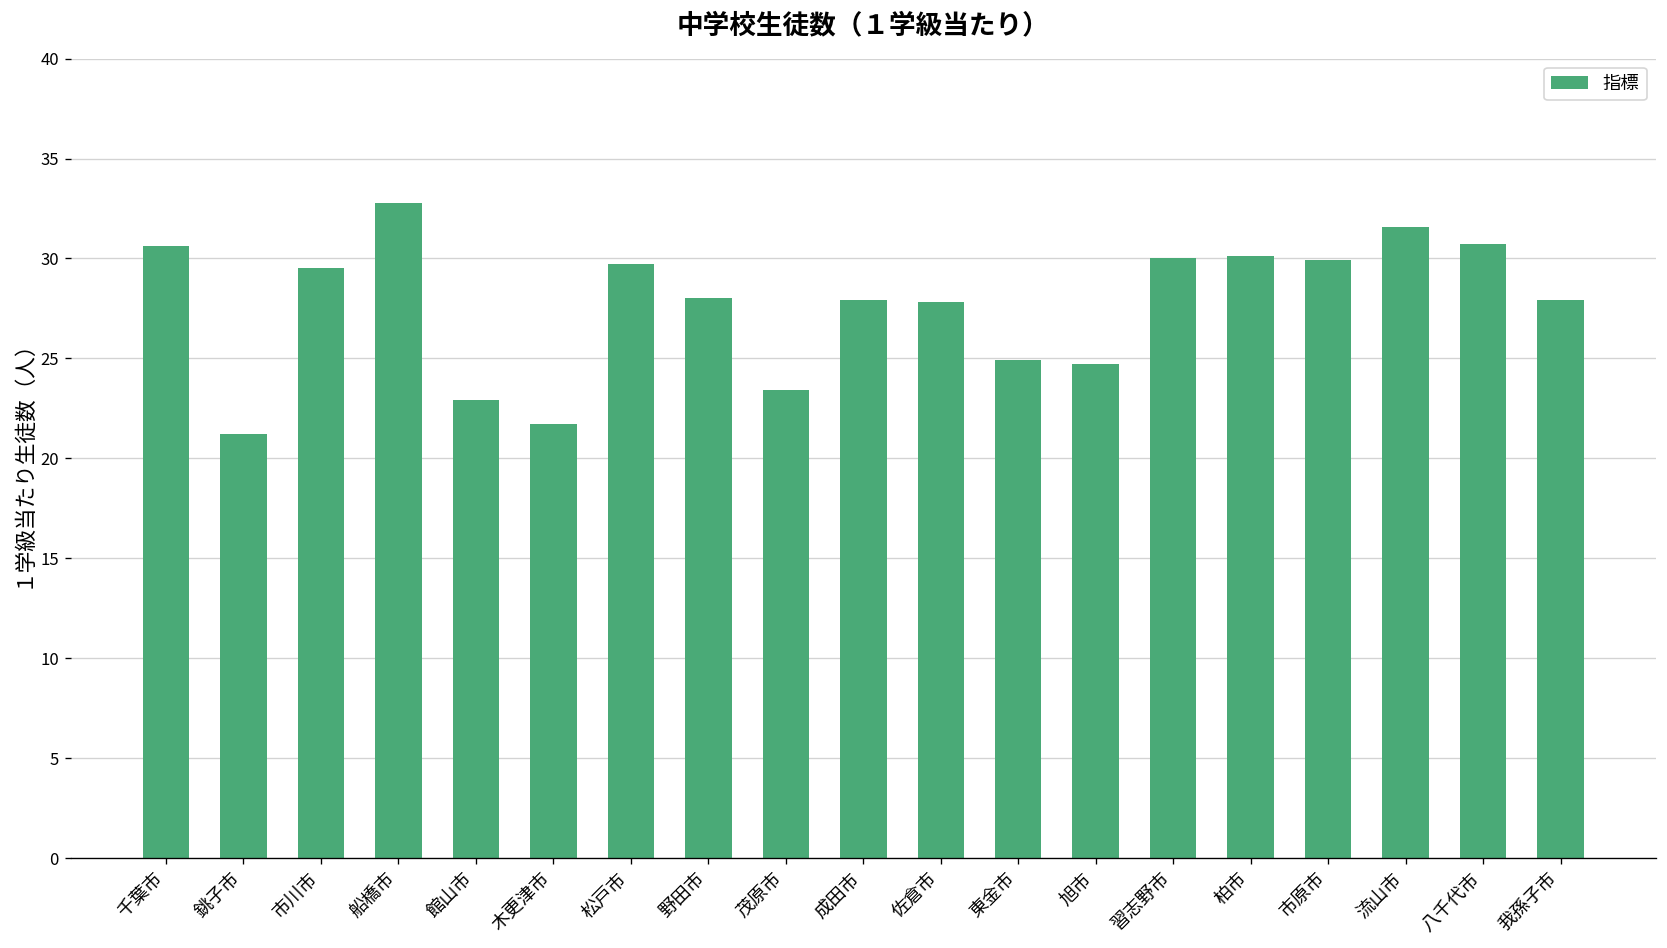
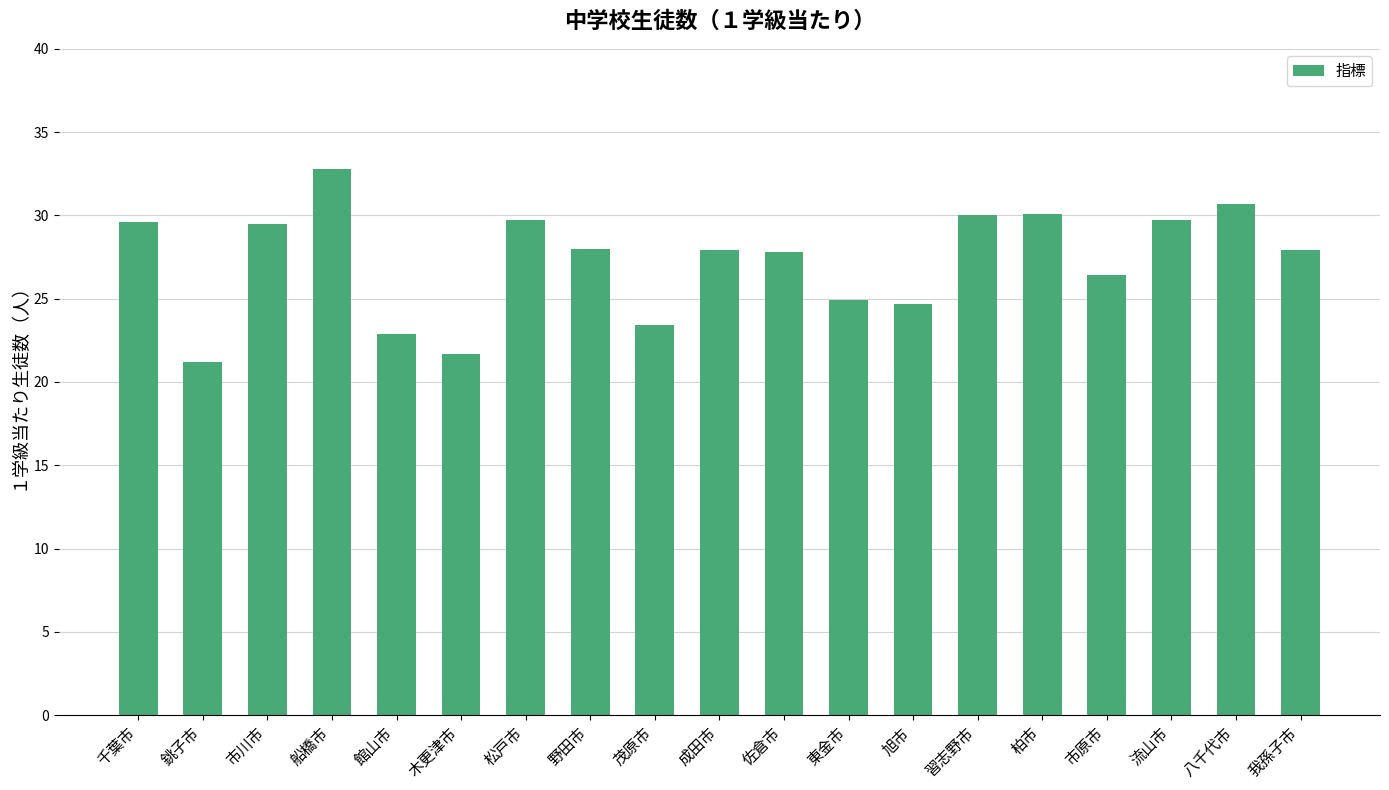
  {
-   "千葉市": 30.6,
+   "千葉市": 29.6,
    "銚子市": 21.2,
    "市川市": 29.5,
    "船橋市": 32.8,
    "館山市": 22.9,
    "木更津市": 21.7,
    "松戸市": 29.7,
    "野田市": 28.0,
    "茂原市": 23.4,
    "成田市": 27.9,
    "佐倉市": 27.8,
    "東金市": 24.9,
    "旭市": 24.7,
    "習志野市": 30.0,
    "柏市": 30.1,
-   "市原市": 29.9,
-   "流山市": 31.6,
+   "市原市": 26.4,
+   "流山市": 29.7,
    "八千代市": 30.7,
    "我孫子市": 27.9
  }
